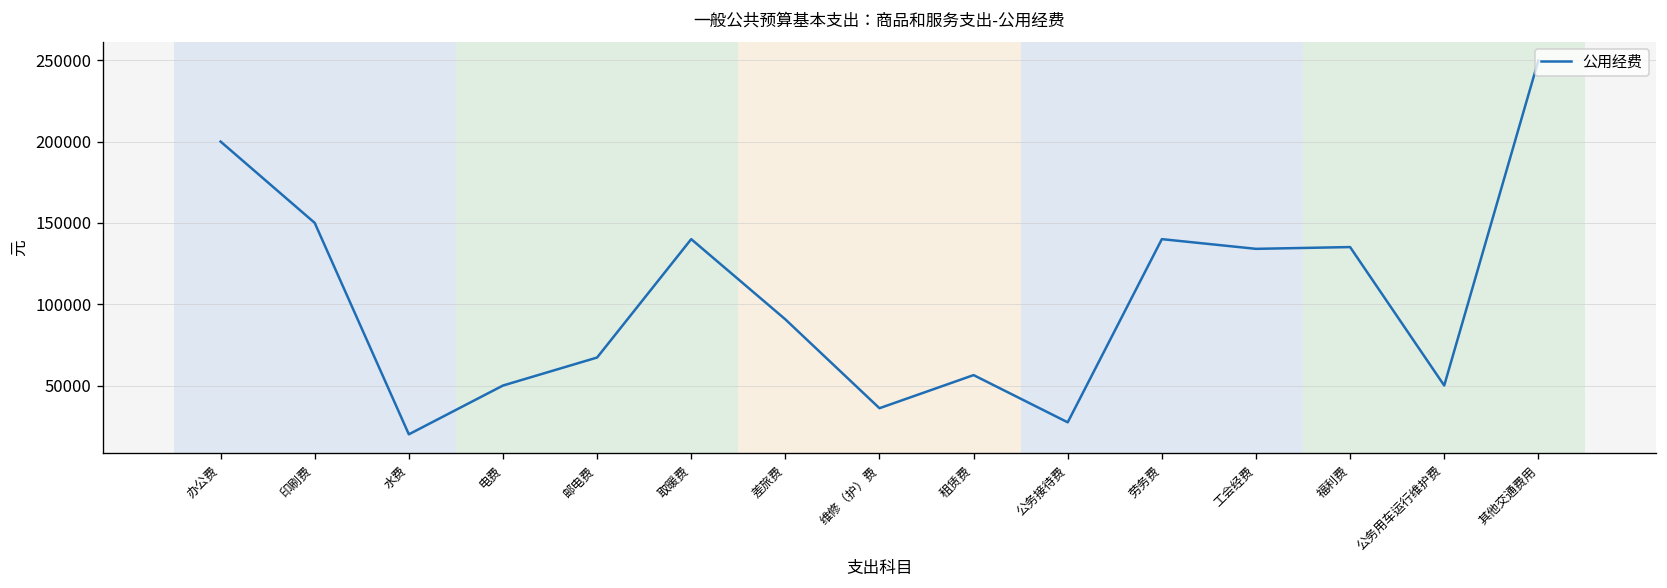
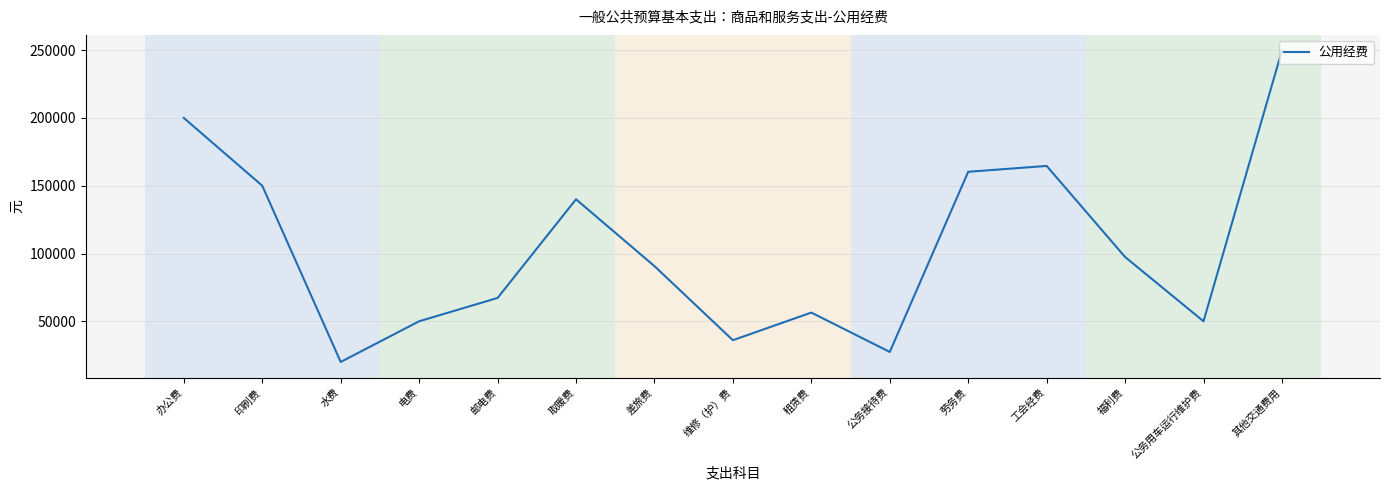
  {
    "办公费": 200000,
    "印刷费": 150000,
    "水费": 20000,
    "电费": 50000,
    "邮电费": 67000,
    "取暖费": 140000,
    "差旅费": 91000,
    "维修（护）费": 36000,
    "租赁费": 56000,
    "公务接待费": 27000,
-   "劳务费": 140000,
-   "工会经费": 134000,
-   "福利费": 135000,
+   "劳务费": 160000,
+   "工会经费": 165000,
+   "福利费": 97000,
    "公务用车运行维护费": 50000
  }
